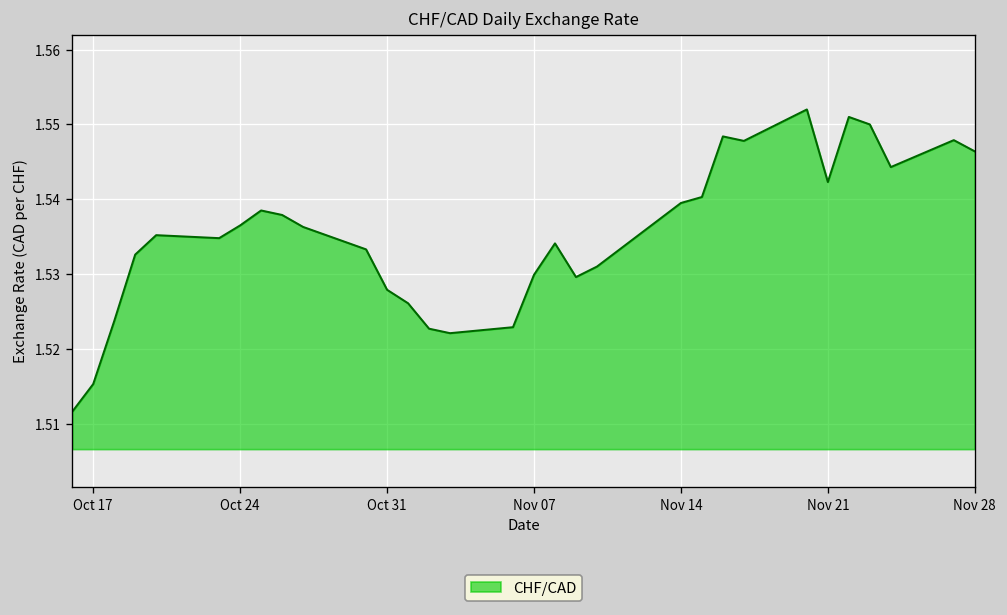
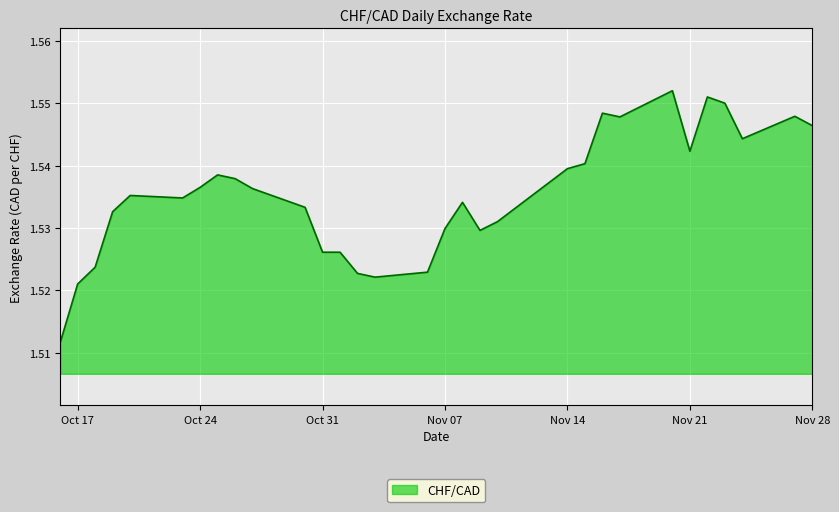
  {
-   "Oct 17": 1.515,
+   "Oct 17": 1.521,
    "Oct 24": 1.537,
-   "Oct 31": 1.528,
+   "Oct 31": 1.526,
    "Nov 07": 1.530,
    "Nov 14": 1.540,
    "Nov 21": 1.542,
    "Nov 28": 1.546
  }
